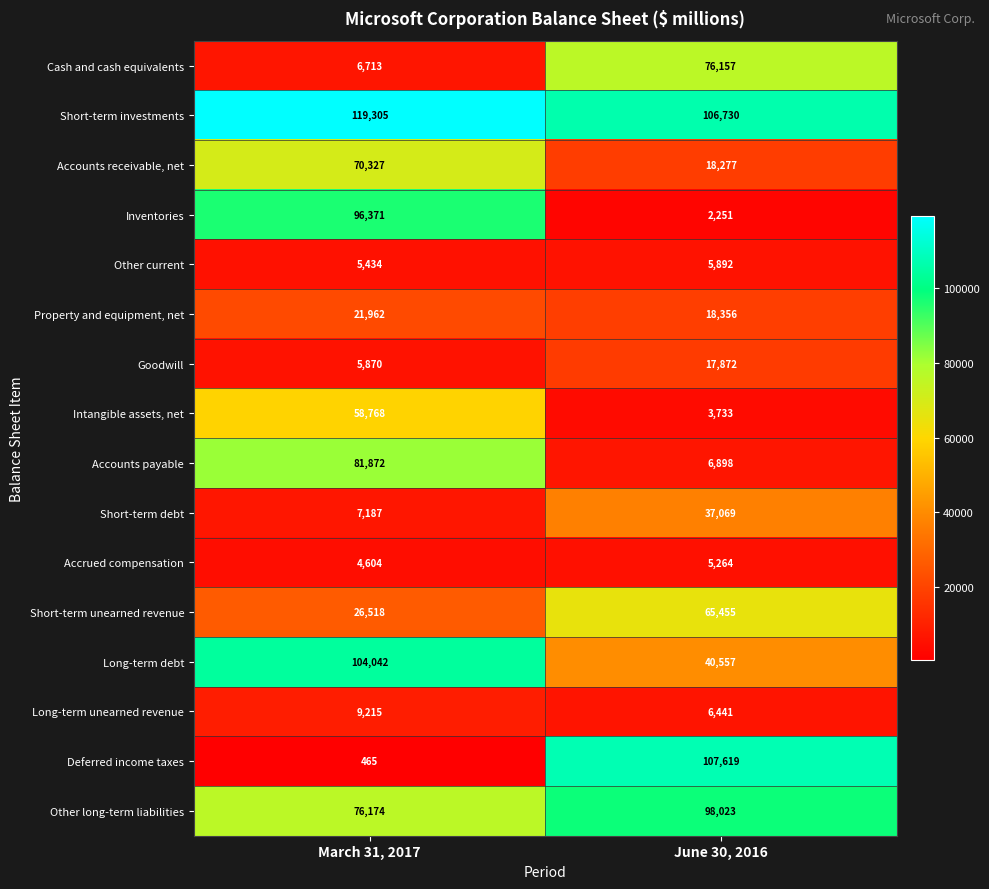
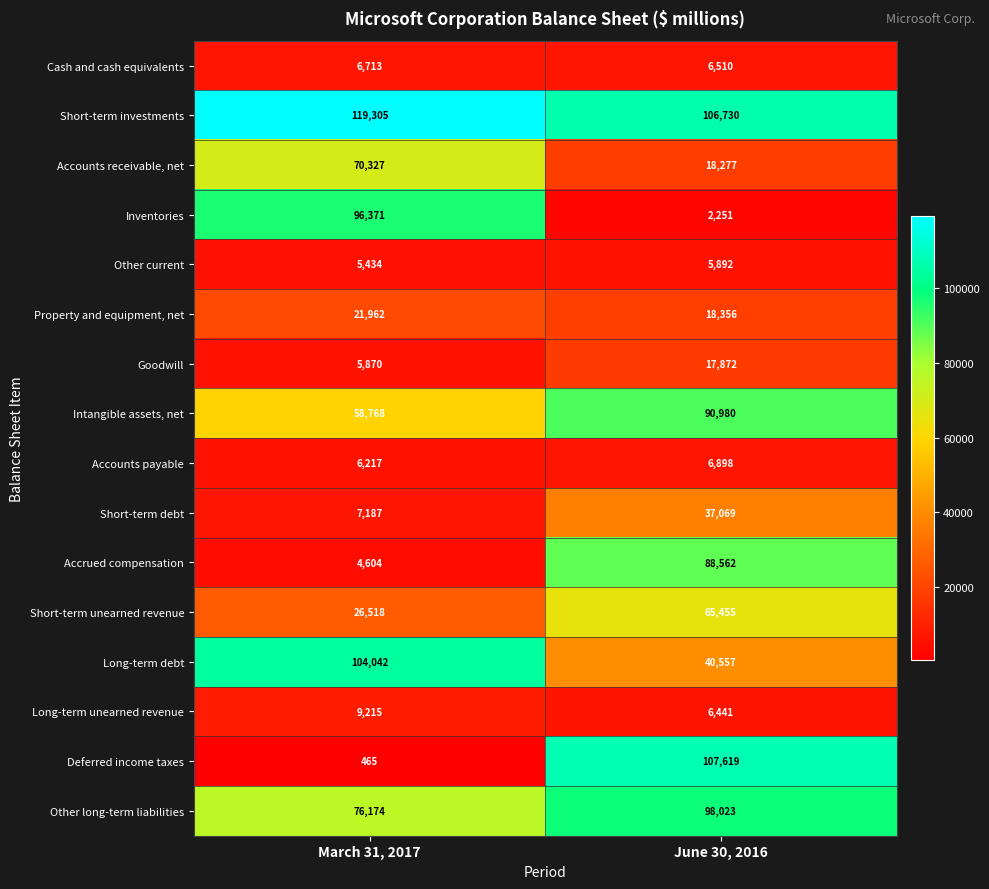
  {
    "Cash and cash equivalents": {
      "March 31, 2017": "6,713",
-     "June 30, 2016": "76,157"
+     "June 30, 2016": "6,510"
    },
    "Short-term investments": {
      "March 31, 2017": "119,305",
      "June 30, 2016": "106,730"
    },
    "Accounts receivable, net": {
      "March 31, 2017": "70,327",
      "June 30, 2016": "18,277"
    },
    "Inventories": {
      "March 31, 2017": "96,371",
      "June 30, 2016": "2,251"
    },
    "Other current": {
      "March 31, 2017": "5,434",
      "June 30, 2016": "5,892"
    },
    "Property and equipment, net": {
      "March 31, 2017": "21,962",
      "June 30, 2016": "18,356"
    },
    "Goodwill": {
      "March 31, 2017": "5,870",
      "June 30, 2016": "17,872"
    },
    "Intangible assets, net": {
      "March 31, 2017": "58,768",
-     "June 30, 2016": "3,733"
+     "June 30, 2016": "90,980"
    },
    "Accounts payable": {
-     "March 31, 2017": "81,872",
+     "March 31, 2017": "6,217",
      "June 30, 2016": "6,898"
    },
    "Short-term debt": {
      "March 31, 2017": "7,187",
      "June 30, 2016": "37,069"
    },
    "Accrued compensation": {
      "March 31, 2017": "4,604",
-     "June 30, 2016": "5,264"
+     "June 30, 2016": "88,562"
    },
    "Short-term unearned revenue": {
      "March 31, 2017": "26,518",
      "June 30, 2016": "65,455"
    },
    "Long-term debt": {
      "March 31, 2017": "104,042",
      "June 30, 2016": "40,557"
    },
    "Long-term unearned revenue": {
      "March 31, 2017": "9,215",
      "June 30, 2016": "6,441"
    },
    "Deferred income taxes": {
      "March 31, 2017": "465",
      "June 30, 2016": "107,619"
    },
    "Other long-term liabilities": {
      "March 31, 2017": "76,174",
      "June 30, 2016": "98,023"
    }
  }
